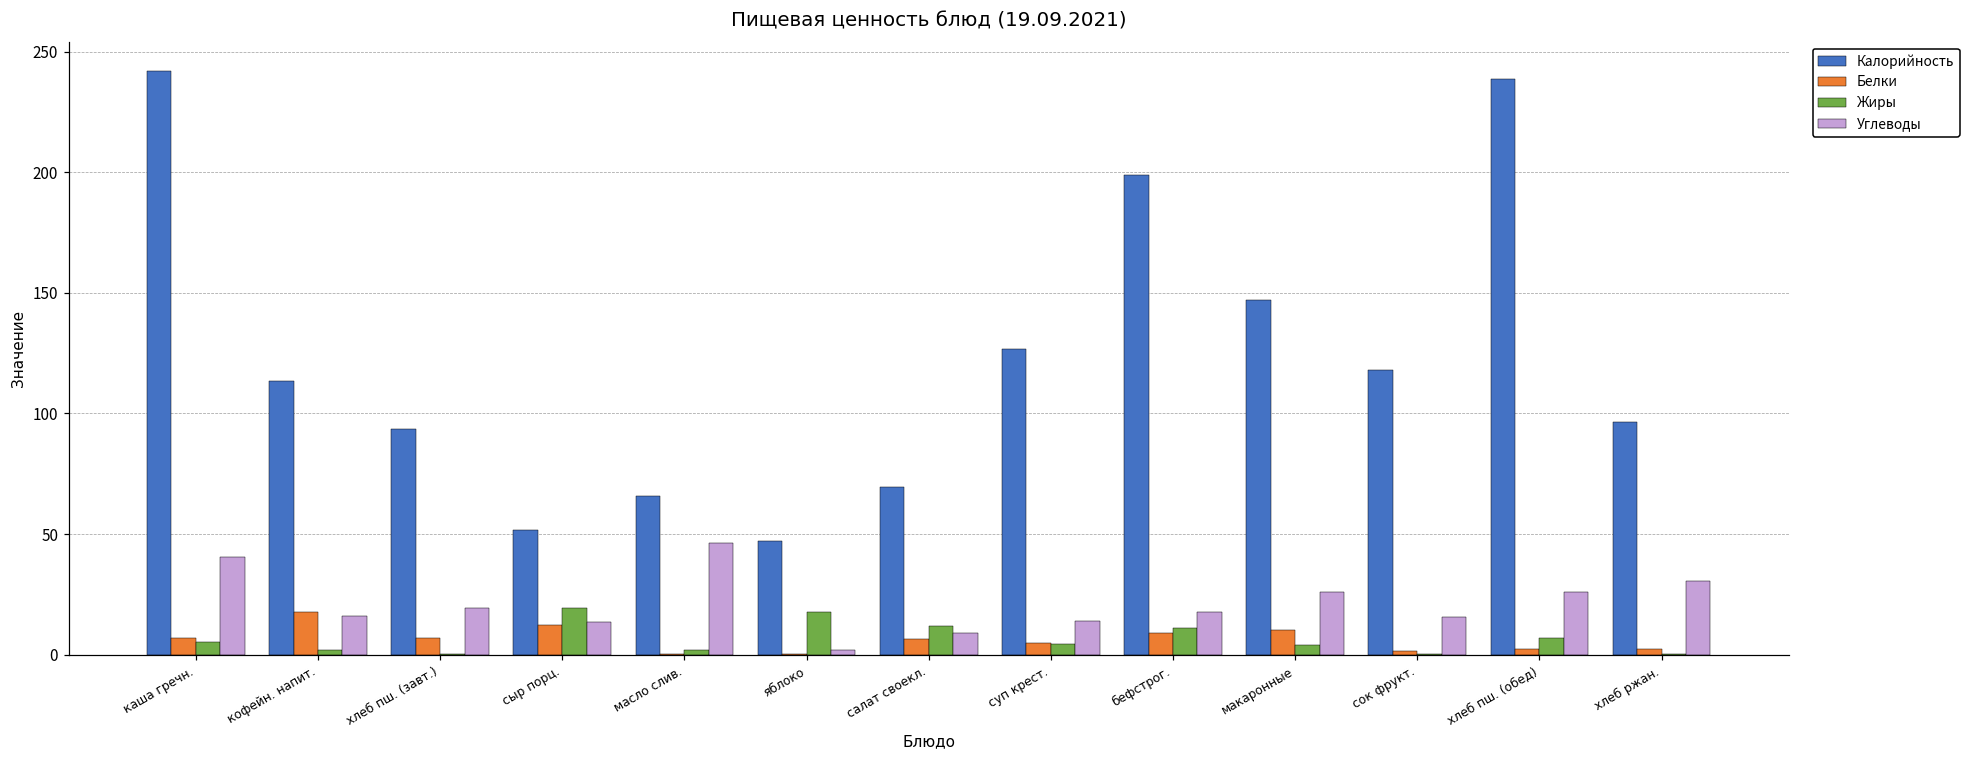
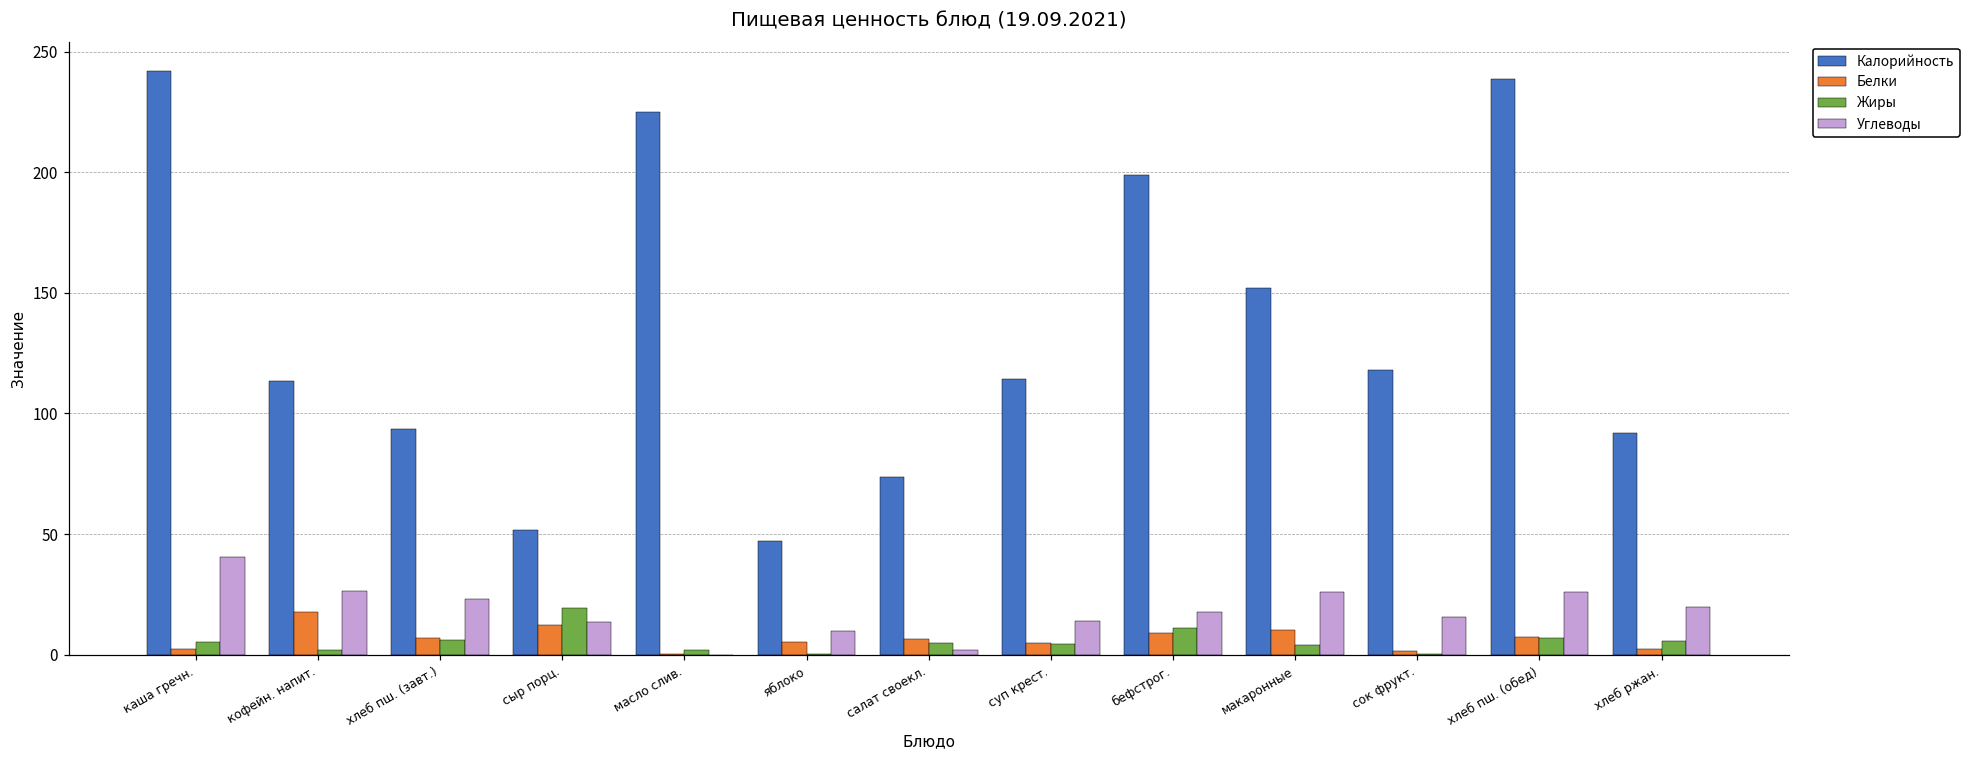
  {
    "Калорийность": {
      "каша гречн.": 242,
      "кофейн. напит.": 113,
      "хлеб пш. (завт.)": 94,
      "сыр порц.": 52,
-     "масло слив.": 66,
+     "масло слив.": 225,
      "яблоко": 47,
-     "салат своекл.": 70,
-     "суп крест.": 127,
+     "салат своекл.": 74,
+     "суп крест.": 114,
      "бефстрог.": 199,
-     "макаронные": 147,
+     "макаронные": 152,
      "сок фрукт.": 118,
      "хлеб пш. (обед)": 239,
-     "хлеб ржан.": 97
+     "хлеб ржан.": 92
    },
    "Белки": {
-     "каша гречн.": 7,
+     "каша гречн.": 2,
      "кофейн. напит.": 18,
      "хлеб пш. (завт.)": 7,
      "сыр порц.": 12,
-     "яблоко": 0,
+     "яблоко": 5,
      "салат своекл.": 6,
      "суп крест.": 5,
      "бефстрог.": 9,
      "макаронные": 10,
      "сок фрукт.": 1,
-     "хлеб пш. (обед)": 2,
+     "хлеб пш. (обед)": 7,
      "хлеб ржан.": 2
    },
    "Жиры": {
      "каша гречн.": 5,
      "кофейн. напит.": 2,
-     "хлеб пш. (завт.)": 0,
+     "хлеб пш. (завт.)": 6,
      "сыр порц.": 19,
      "масло слив.": 2,
-     "яблоко": 18,
-     "салат своекл.": 12,
+     "яблоко": 0,
+     "салат своекл.": 5,
      "суп крест.": 4,
      "бефстрог.": 11,
      "макаронные": 4,
      "хлеб пш. (обед)": 7,
-     "хлеб ржан.": 0
+     "хлеб ржан.": 6
    },
    "Углеводы": {
      "каша гречн.": 40,
-     "кофейн. напит.": 16,
-     "хлеб пш. (завт.)": 19,
+     "кофейн. напит.": 26,
+     "хлеб пш. (завт.)": 23,
      "сыр порц.": 14,
-     "масло слив.": 46,
-     "яблоко": 2,
-     "салат своекл.": 9,
+     "масло слив.": 0,
+     "яблоко": 10,
+     "салат своекл.": 2,
      "суп крест.": 14,
      "бефстрог.": 18,
      "макаронные": 26,
      "сок фрукт.": 16,
      "хлеб пш. (обед)": 26,
-     "хлеб ржан.": 30
+     "хлеб ржан.": 20
    }
  }
